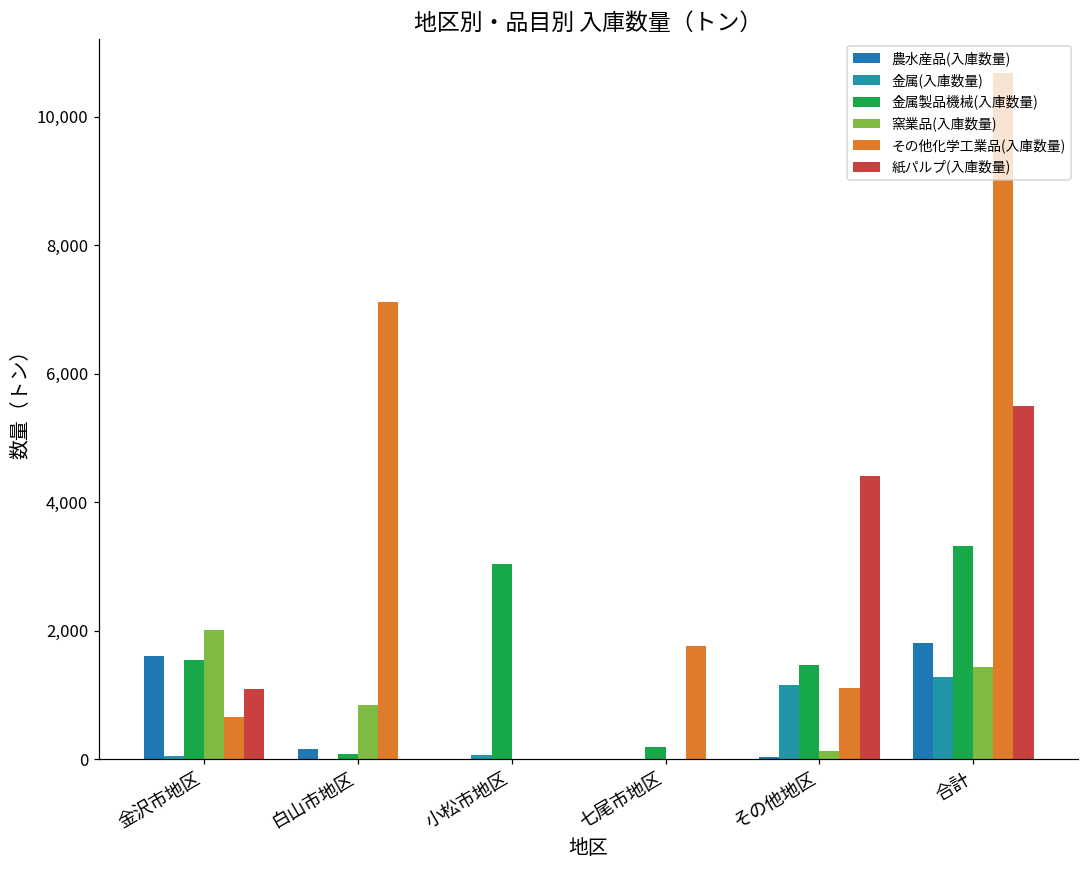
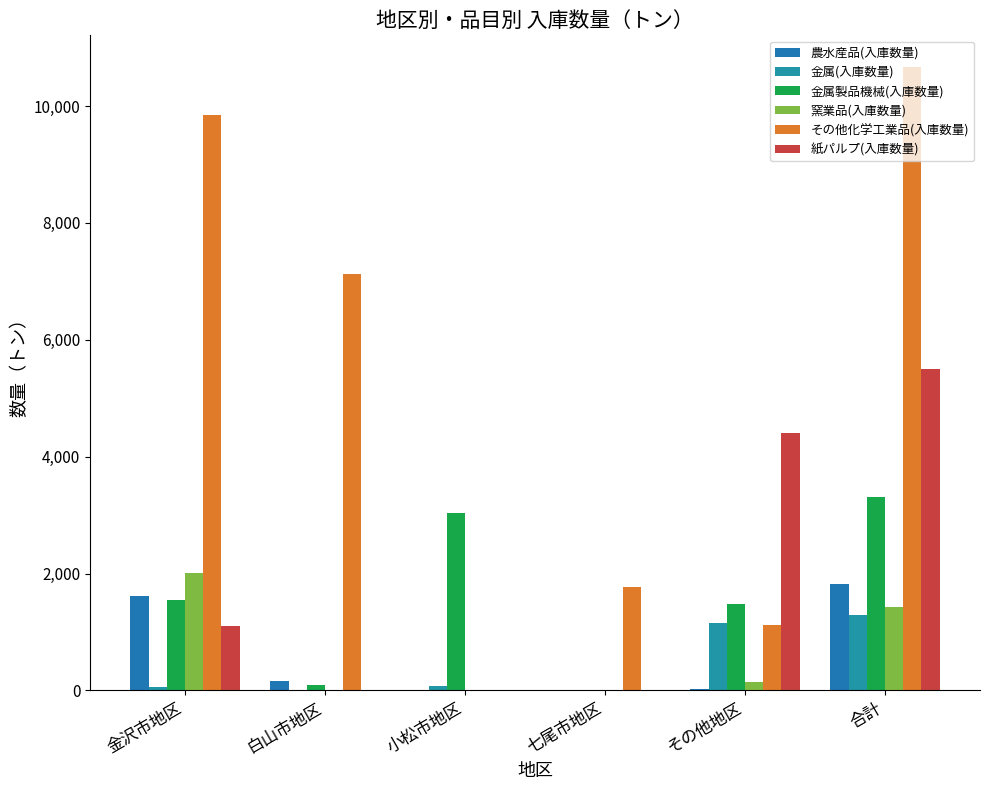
  {
    "金属製品機械(入庫数量)": {
      "金沢市地区": "1,600",
      "白山市地区": "100",
      "小松市地区": "3,000",
-     "七尾市地区": "200",
+     "七尾市地区": "0",
      "その他地区": "1,500",
      "合計": "3,300"
    },
    "窯業品(入庫数量)": {
      "金沢市地区": "2,000",
-     "白山市地区": "900",
+     "白山市地区": "0",
      "小松市地区": "0",
      "七尾市地区": "0",
      "その他地区": "100",
      "合計": "1,400"
    },
    "その他化学工業品(入庫数量)": {
-     "金沢市地区": "700",
+     "金沢市地区": "9,900",
      "白山市地区": "7,100",
      "七尾市地区": "1,800",
      "その他地区": "1,100"
    },
    "紙パルプ(入庫数量)": {
      "金沢市地区": "1,100",
      "白山市地区": "0",
      "小松市地区": "0",
      "七尾市地区": "0",
      "その他地区": "4,400",
      "合計": "5,500"
    }
  }
